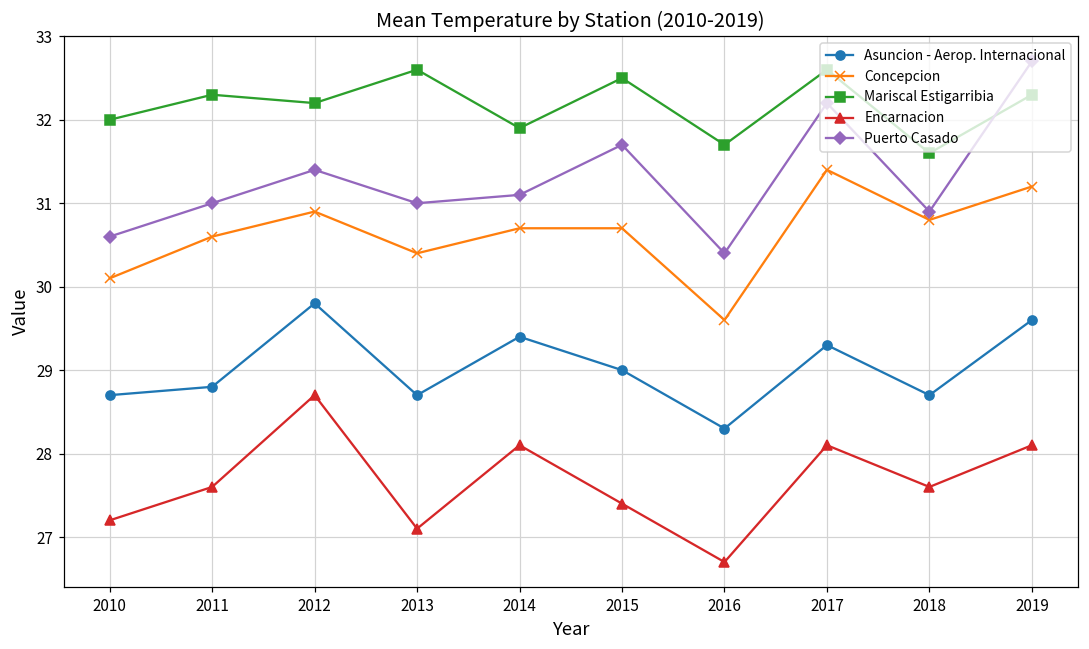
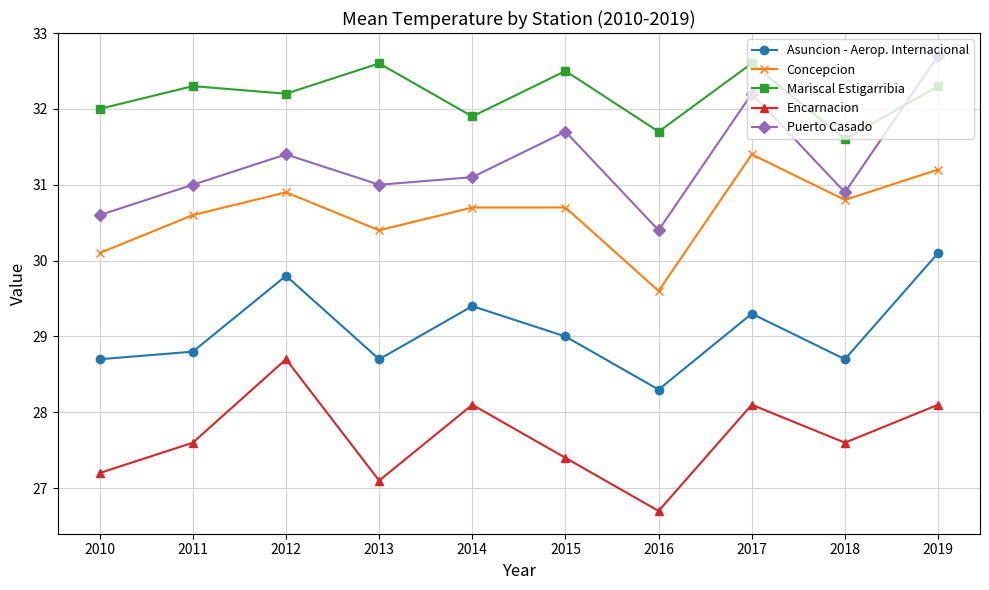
  {
    "Asuncion - Aerop. Internacional": {
      "2010": 28.7,
      "2011": 28.8,
      "2012": 29.8,
      "2013": 28.7,
      "2014": 29.4,
      "2015": 29.0,
      "2016": 28.3,
      "2017": 29.3,
      "2018": 28.7,
-     "2019": 29.6
+     "2019": 30.1
    },
    "Concepcion": {
      "2010": 30.1,
      "2011": 30.6,
      "2012": 30.9,
      "2013": 30.4,
      "2014": 30.7,
      "2015": 30.7,
      "2016": 29.6,
      "2017": 31.4,
      "2018": 30.8,
      "2019": 31.2
    },
    "Mariscal Estigarribia": {
      "2010": 32.0,
      "2011": 32.3,
      "2012": 32.2,
      "2013": 32.6,
      "2014": 31.9,
      "2015": 32.5,
      "2016": 31.7
    },
    "Encarnacion": {
      "2010": 27.2,
      "2011": 27.6,
      "2012": 28.7,
      "2013": 27.1,
      "2014": 28.1,
      "2015": 27.4,
      "2016": 26.7,
      "2017": 28.1,
      "2018": 27.6,
      "2019": 28.1
    },
    "Puerto Casado": {
      "2010": 30.6,
      "2011": 31.0,
      "2012": 31.4,
      "2013": 31.0,
      "2014": 31.1,
      "2015": 31.7,
      "2016": 30.4,
      "2018": 30.9
    }
  }
